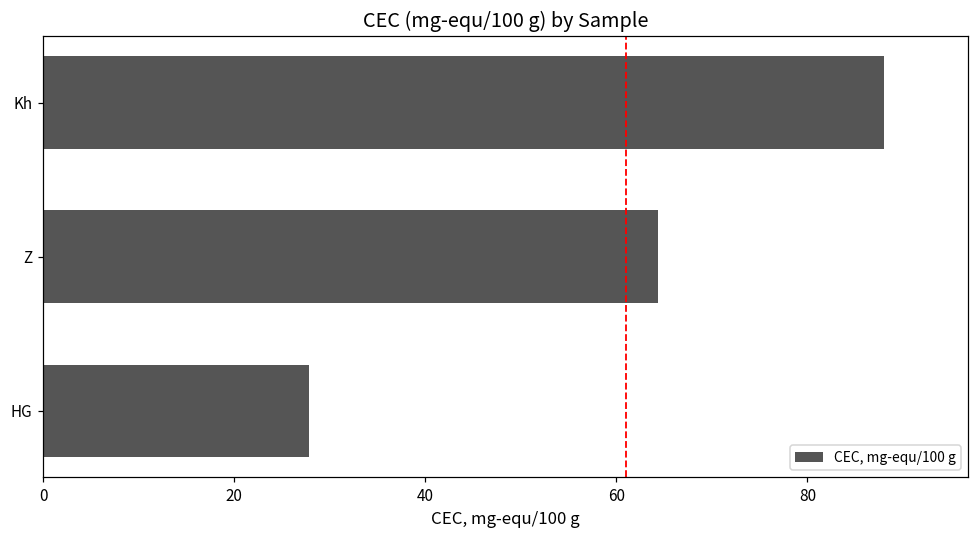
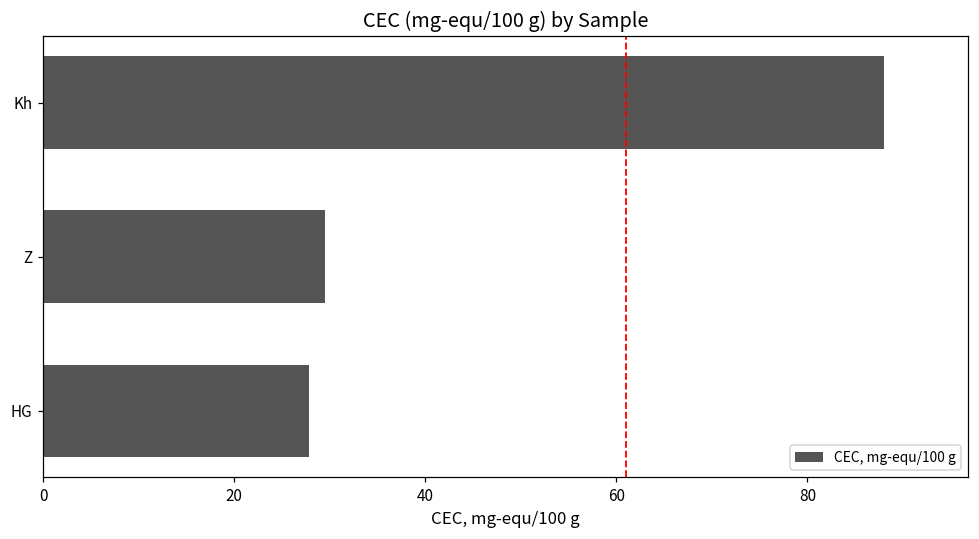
  {
    "Kh": 88,
-   "Z": 64,
+   "Z": 30,
    "HG": 28
  }
